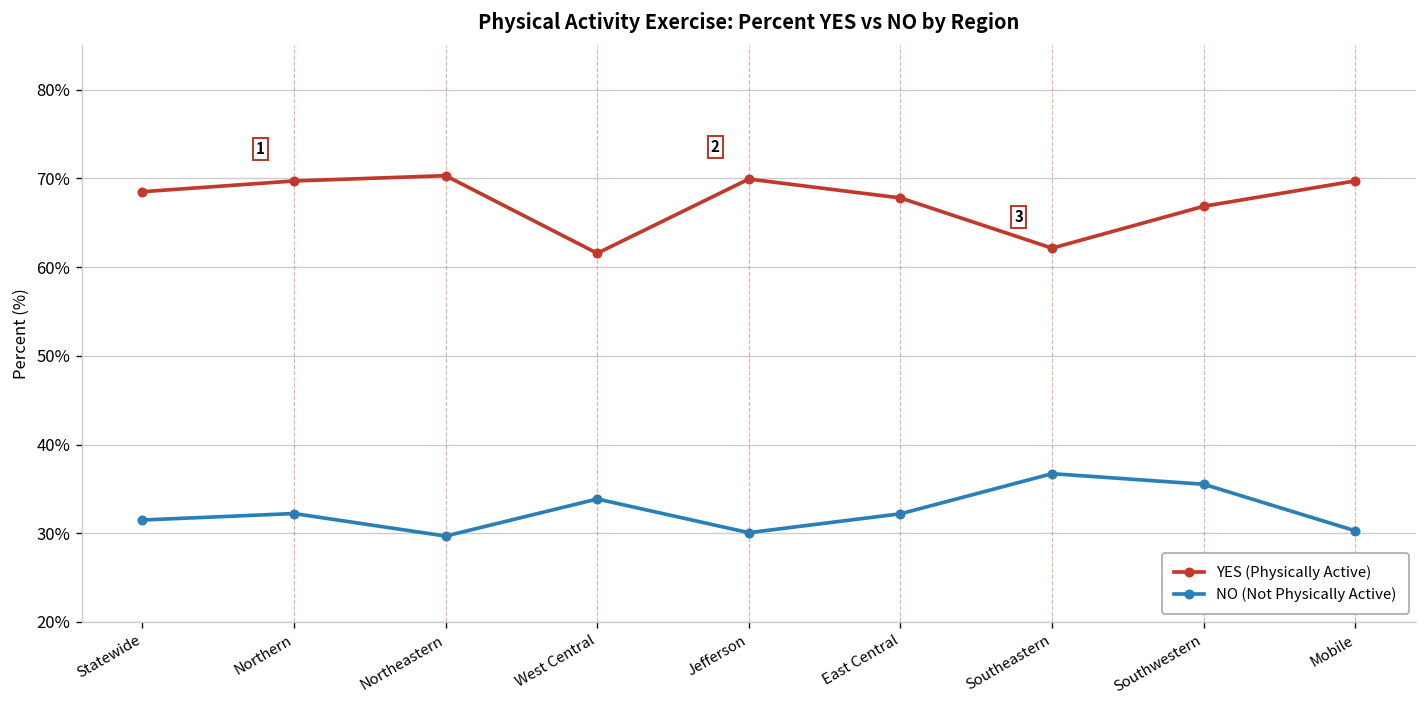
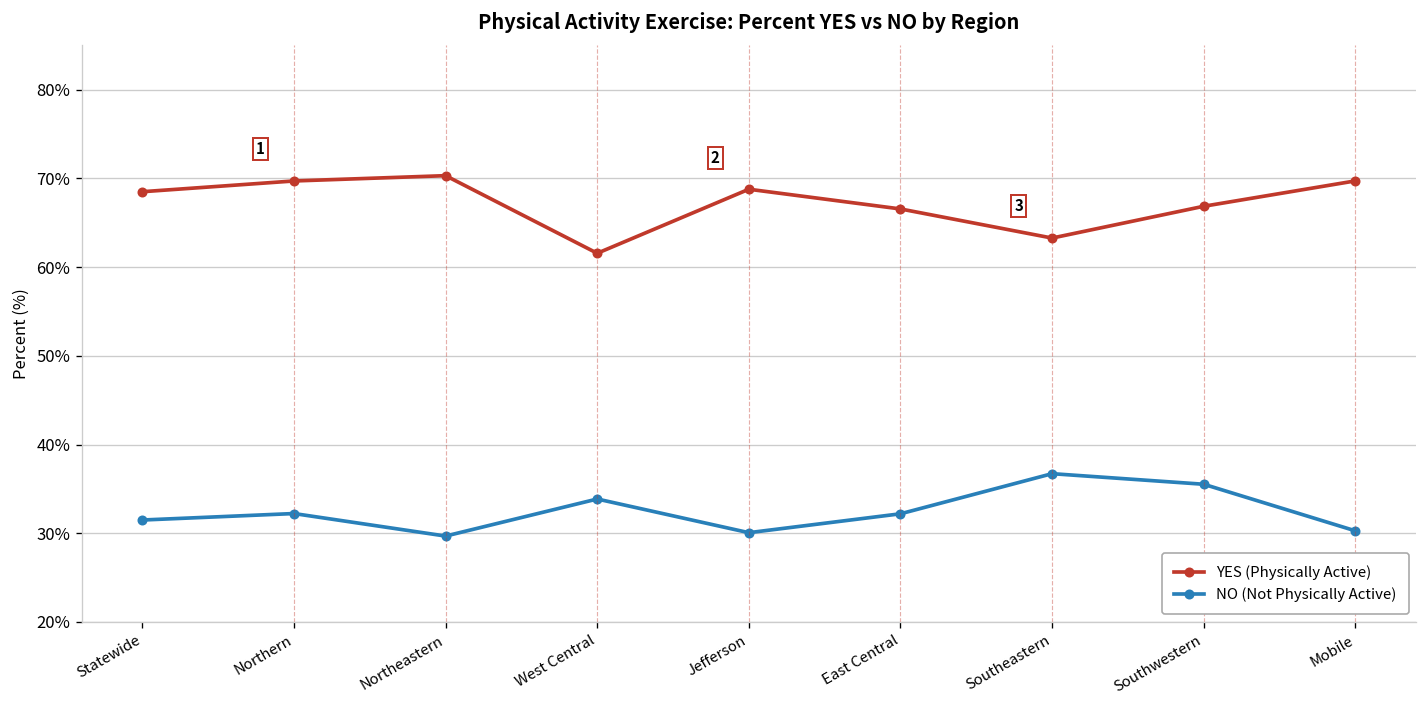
  {
    "YES (Physically Active)": {
      "Statewide": "69%",
      "Northern": "70%",
      "Northeastern": "70%",
      "West Central": "62%",
-     "Jefferson": "70%",
-     "East Central": "68%",
-     "Southeastern": "62%",
+     "Jefferson": "69%",
+     "East Central": "67%",
+     "Southeastern": "63%",
      "Southwestern": "67%",
      "Mobile": "70%"
    },
    "NO (Not Physically Active)": {
      "Statewide": "31%",
      "Northern": "32%",
      "Northeastern": "30%",
      "West Central": "34%",
      "Jefferson": "30%",
      "East Central": "32%",
      "Southeastern": "37%",
      "Southwestern": "36%",
      "Mobile": "30%"
    }
  }
